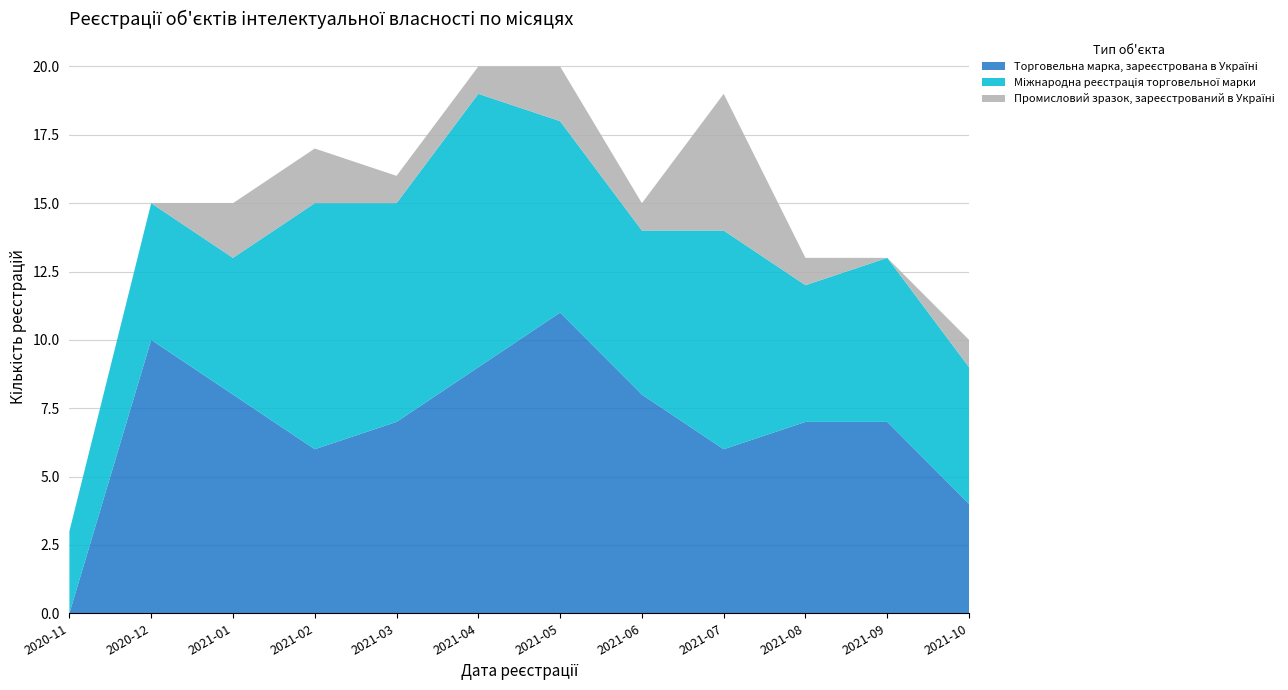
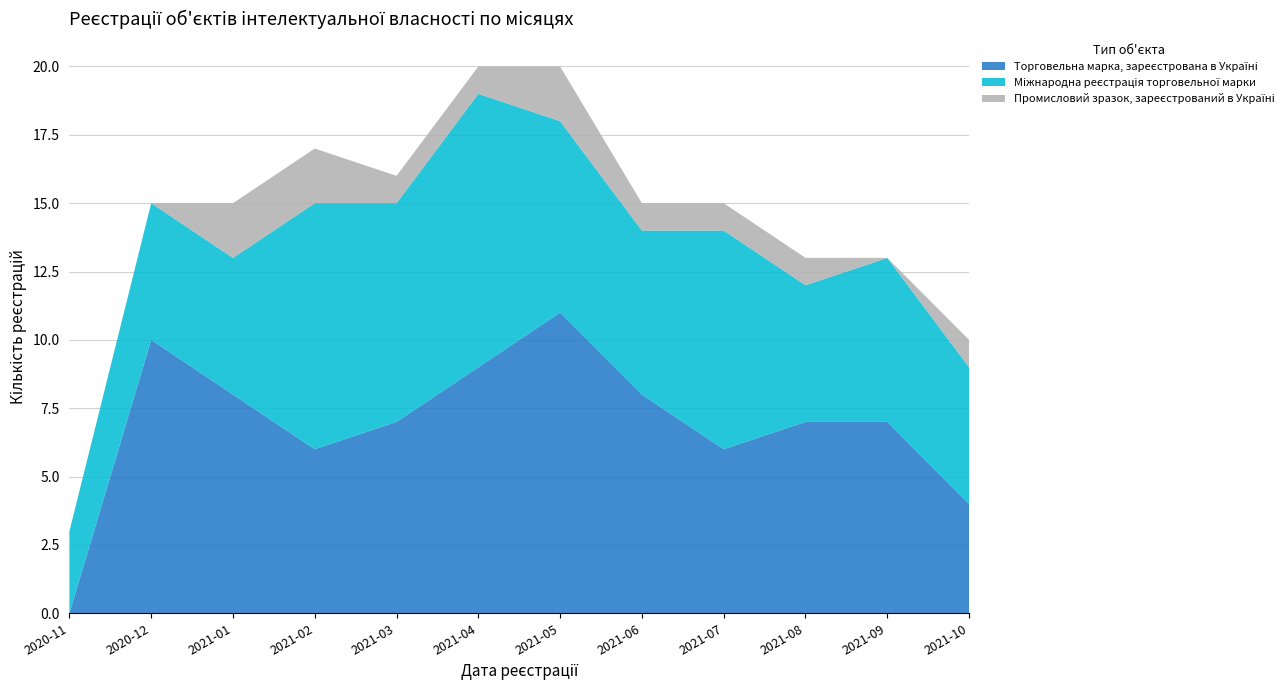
  {
    "Торговельна марка, зареєстрована в Україні": {
      "2020-11": 0,
      "2020-12": 10,
      "2021-01": 8,
      "2021-02": 6,
      "2021-03": 7,
      "2021-04": 9,
      "2021-05": 11,
      "2021-06": 8,
      "2021-07": 6,
      "2021-08": 7,
      "2021-09": 7,
      "2021-10": 4
    },
    "Міжнародна реєстрація торговельної марки": {
      "2021-01": 5,
      "2021-02": 9,
      "2021-03": 8,
      "2021-04": 10,
      "2021-05": 7,
      "2021-06": 6,
      "2021-07": 8,
      "2021-08": 5,
      "2021-10": 5
    },
    "Промисловий зразок, зареєстрований в Україні": {
      "2021-01": 2,
      "2021-02": 2,
      "2021-03": 1,
      "2021-04": 1,
      "2021-05": 2,
      "2021-06": 1,
-     "2021-07": 5,
+     "2021-07": 1,
      "2021-08": 1,
      "2021-10": 1
    }
  }
